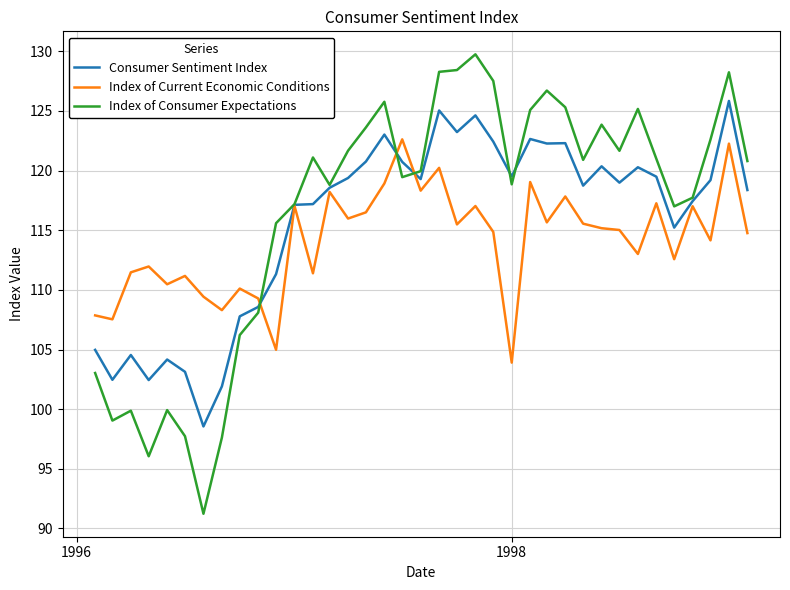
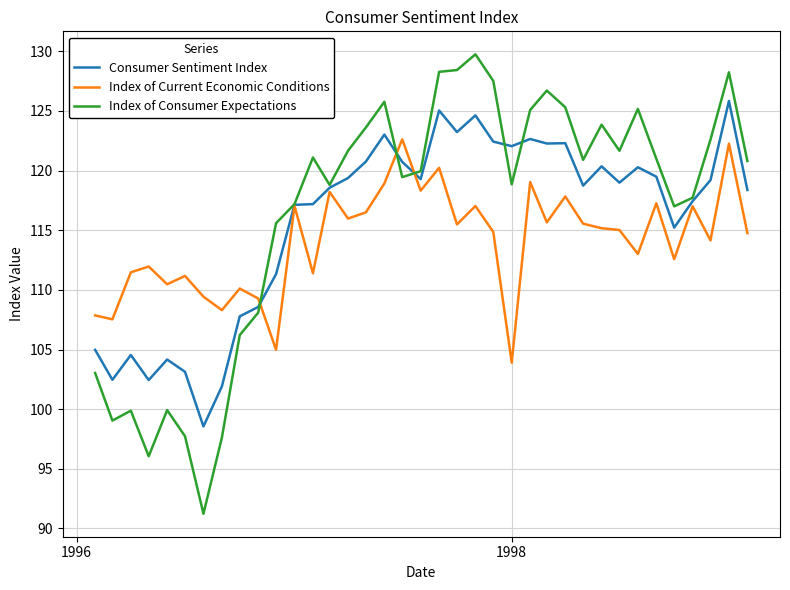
  {
    "Consumer Sentiment Index": {
-     "1998": 119.5
+     "1998": 122.1
    },
    "Index of Current Economic Conditions": {
      "1998": 103.9
    },
    "Index of Consumer Expectations": {
      "1998": 118.9
    }
  }
